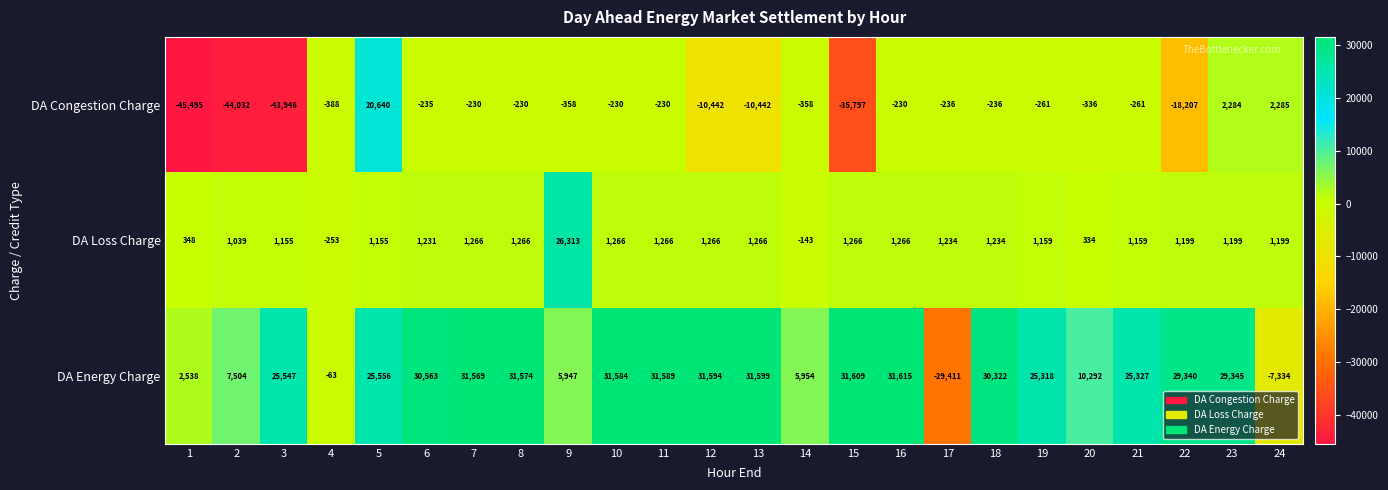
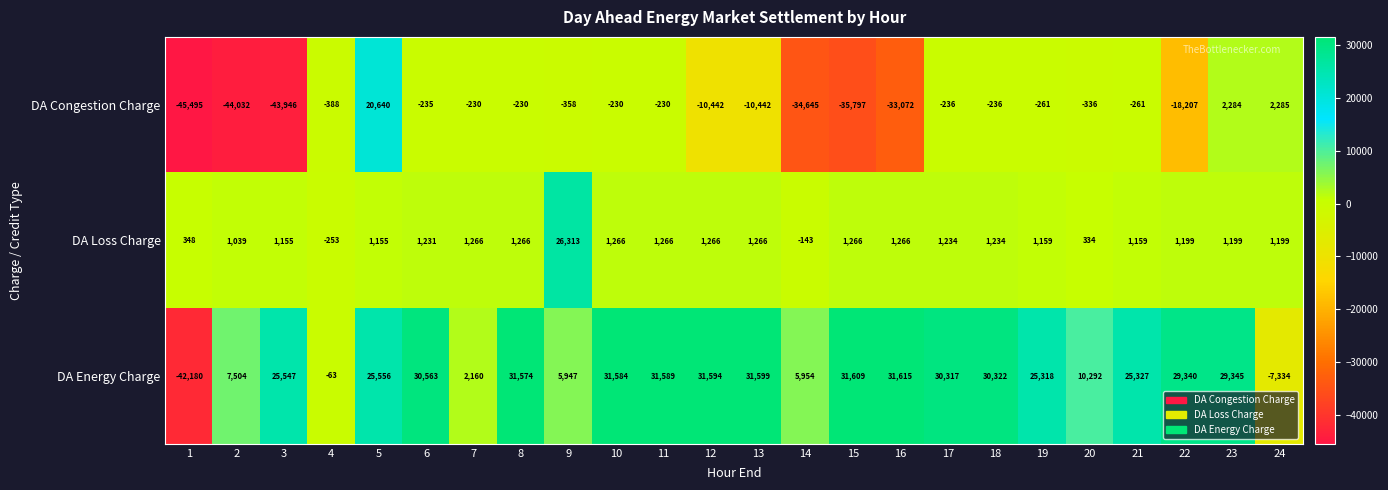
  {
    "DA Congestion Charge": {
      "1": "-45,495",
      "2": "-44,032",
      "3": "-43,946",
      "4": "-388",
      "5": "20,640",
      "6": "-235",
      "7": "-230",
      "8": "-230",
      "9": "-358",
      "10": "-230",
      "11": "-230",
      "12": "-10,442",
      "13": "-10,442",
-     "14": "-358",
+     "14": "-34,645",
      "15": "-35,797",
-     "16": "-230",
+     "16": "-33,072",
      "17": "-236",
      "18": "-236",
      "19": "-261",
      "20": "-336",
      "21": "-261",
      "22": "-18,207",
      "24": "2,285"
    },
    "DA Loss Charge": {
      "1": "348",
      "2": "1,039",
      "3": "1,155",
      "4": "-253",
      "5": "1,155",
      "6": "1,231",
      "7": "1,266",
      "8": "1,266",
      "9": "26,313",
      "10": "1,266",
      "11": "1,266",
      "12": "1,266",
      "13": "1,266",
      "14": "-143",
      "15": "1,266",
      "16": "1,266",
      "17": "1,234",
      "18": "1,234",
      "19": "1,159",
      "20": "334",
      "21": "1,159",
      "22": "1,199",
      "23": "1,199",
      "24": "1,199"
    },
    "DA Energy Charge": {
-     "1": "2,538",
+     "1": "-42,180",
      "2": "7,504",
      "3": "25,547",
      "4": "-63",
      "5": "25,556",
      "6": "30,563",
-     "7": "31,569",
+     "7": "2,160",
      "8": "31,574",
      "9": "5,947",
      "10": "31,584",
      "11": "31,589",
      "12": "31,594",
      "13": "31,599",
      "14": "5,954",
      "15": "31,609",
      "16": "31,615",
-     "17": "-29,411",
+     "17": "30,317",
      "18": "30,322",
      "19": "25,318",
      "20": "10,292",
      "21": "25,327",
      "22": "29,340",
      "23": "29,345",
      "24": "-7,334"
    }
  }
